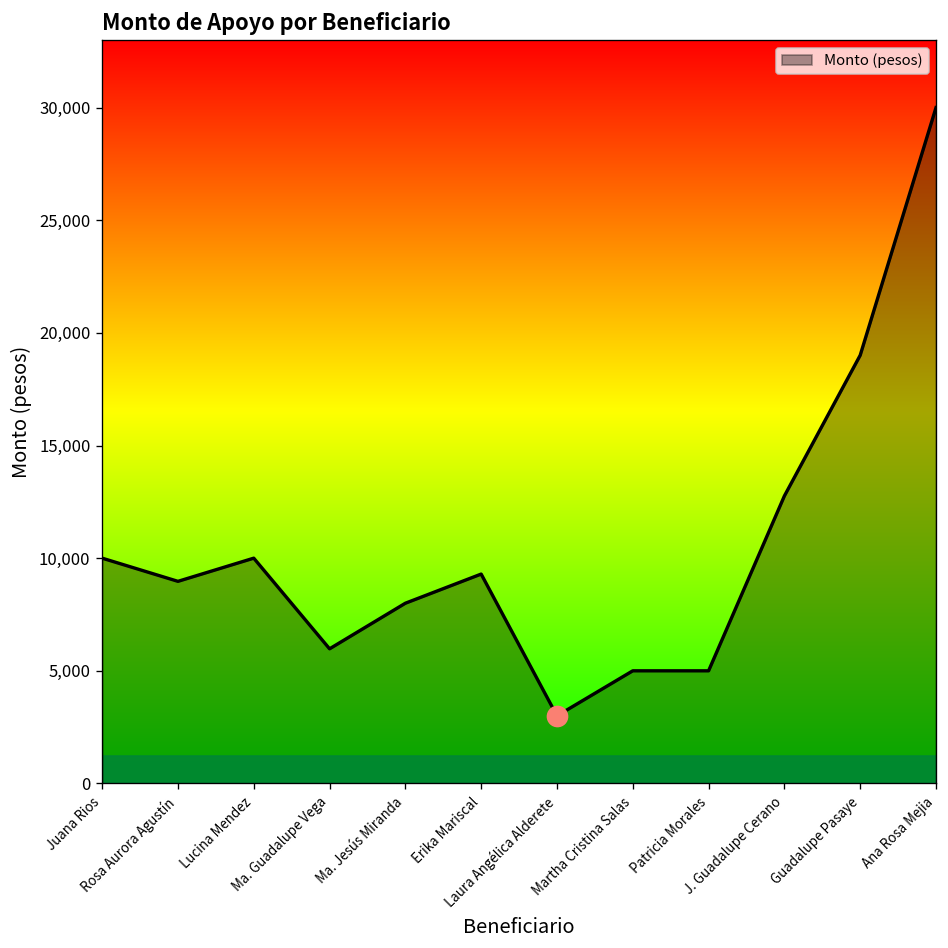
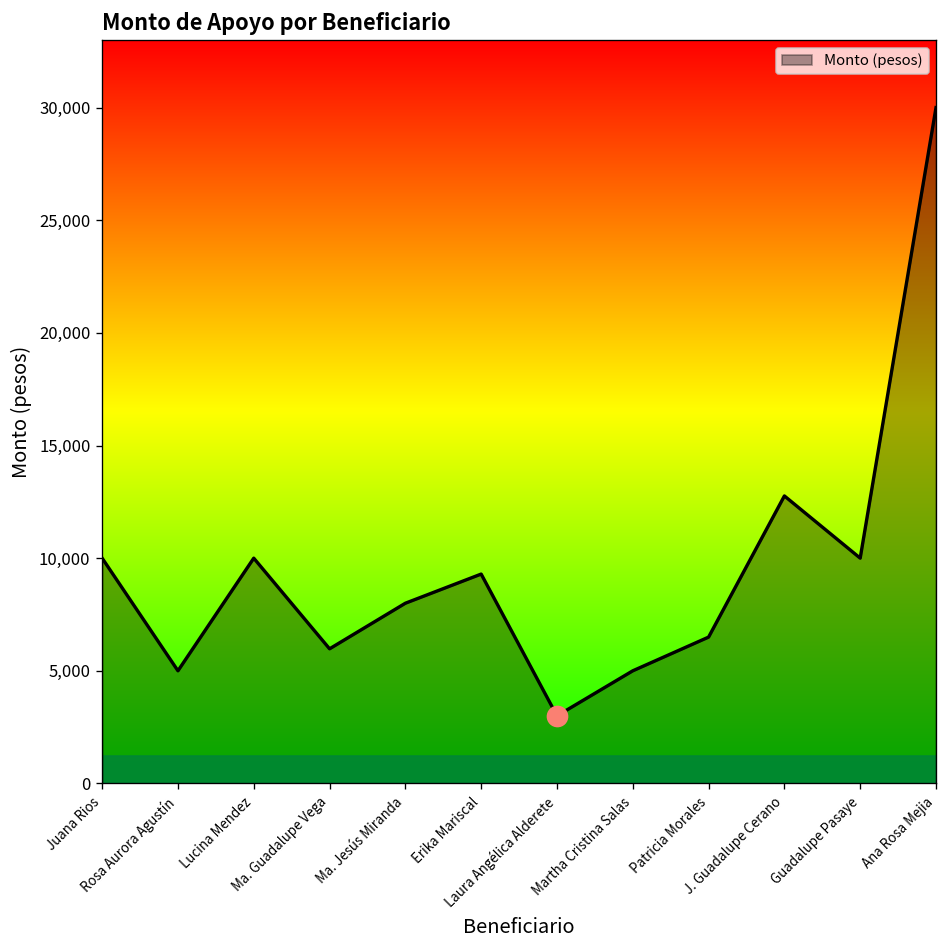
  {
    "Monto (pesos)": {
      "Juana Rios": "10,000",
-     "Rosa Aurora Agustín": "9,000",
+     "Rosa Aurora Agustín": "5,000",
      "Lucina Mendez": "10,000",
      "Ma. Guadalupe Vega": "6,000",
      "Ma. Jesús Miranda": "8,000",
      "Erika Mariscal": "9,300",
      "Martha Cristina Salas": "5,000",
-     "Patricia Morales": "5,000",
+     "Patricia Morales": "6,500",
      "J. Guadalupe Cerano": "12,800",
-     "Guadalupe Pasaye": "19,000",
+     "Guadalupe Pasaye": "10,000",
      "Ana Rosa Mejia": "30,000"
    }
  }
